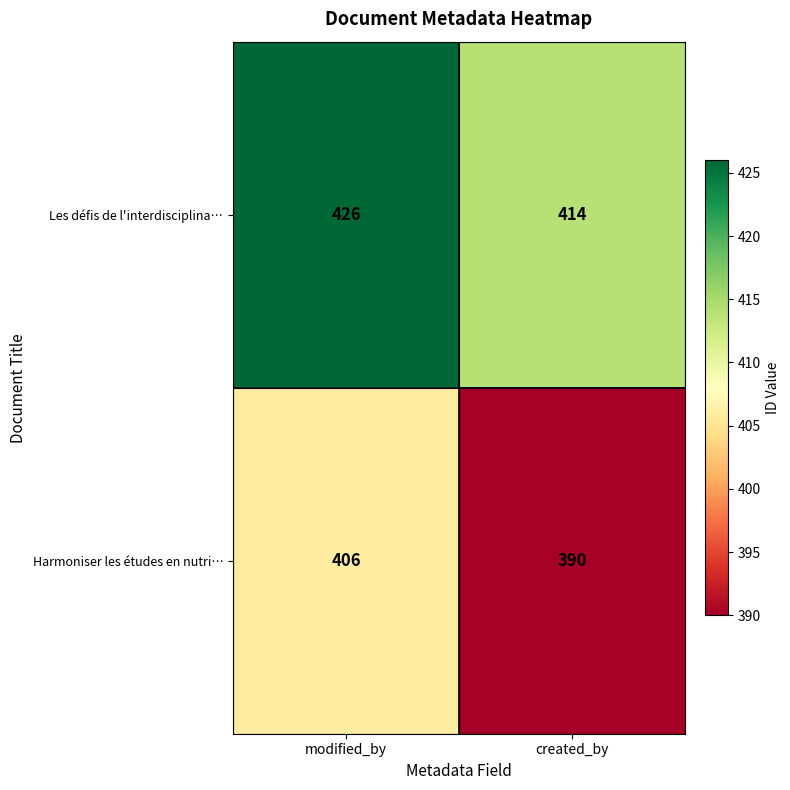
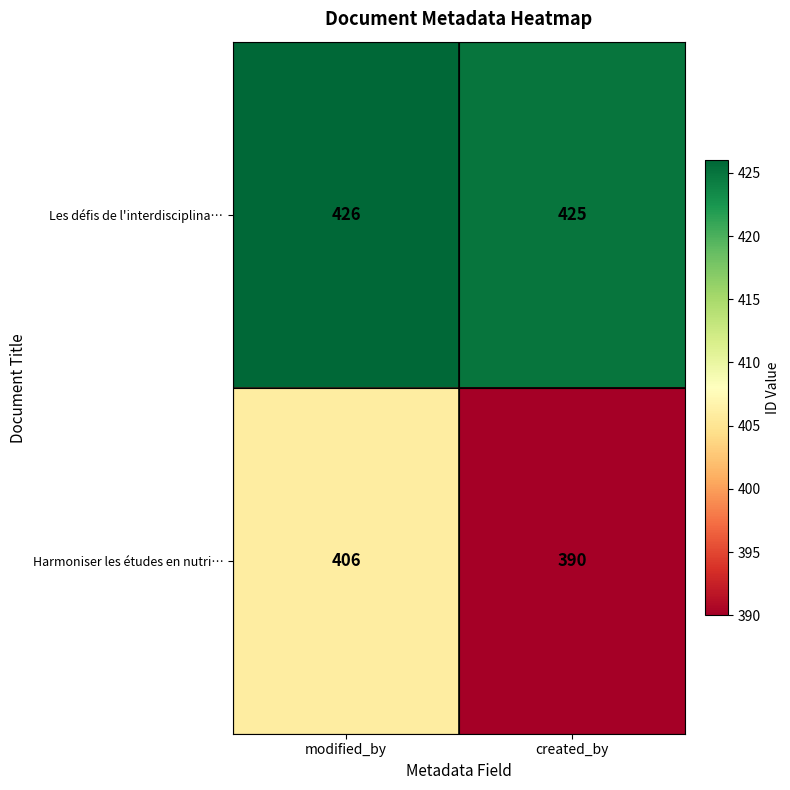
  {
    "Les défis de l'interdisciplina…": {
      "modified_by": 426,
-     "created_by": 414
+     "created_by": 425
    },
    "Harmoniser les études en nutri…": {
      "modified_by": 406,
      "created_by": 390
    }
  }
